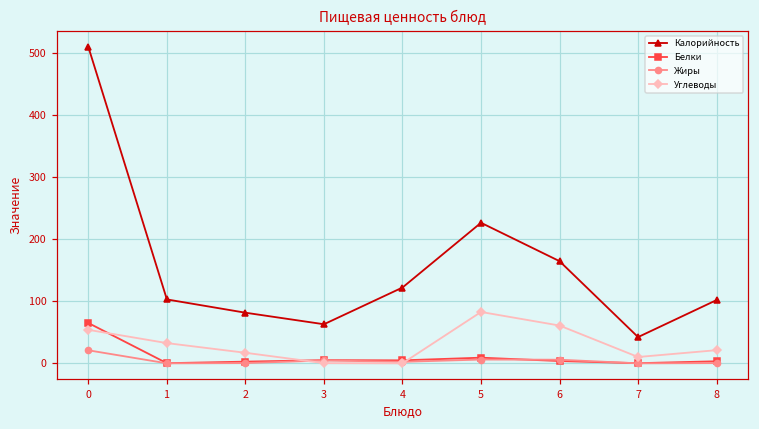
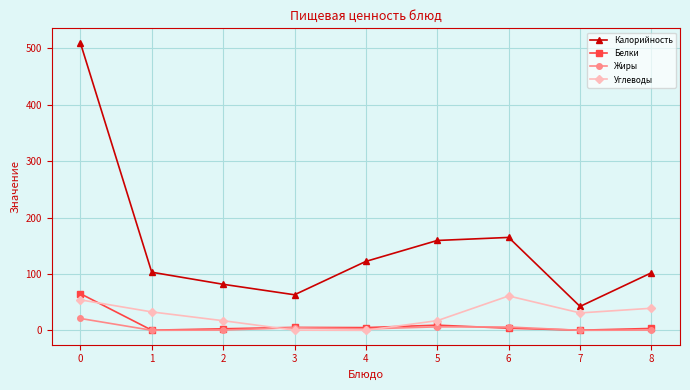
  {
    "Калорийность": {
      "0": 510,
      "1": 100,
      "2": 80,
      "3": 60,
      "4": 120,
-     "5": 230,
+     "5": 160,
      "6": 160,
      "7": 40,
      "8": 100
    },
    "Белки": {
      "0": 70
    },
    "Жиры": {
      "0": 20
    },
    "Углеводы": {
      "0": 50,
      "1": 30,
      "2": 20,
-     "5": 80,
+     "5": 20,
      "6": 60,
-     "7": 10,
-     "8": 20
+     "7": 30,
+     "8": 40
    }
  }
